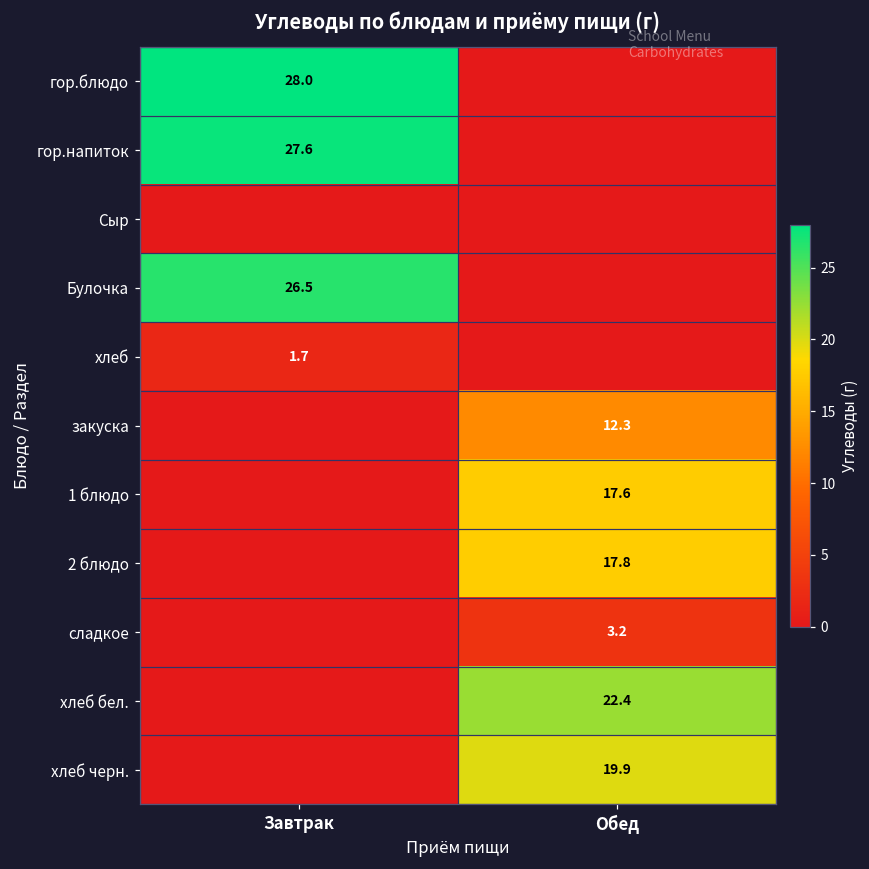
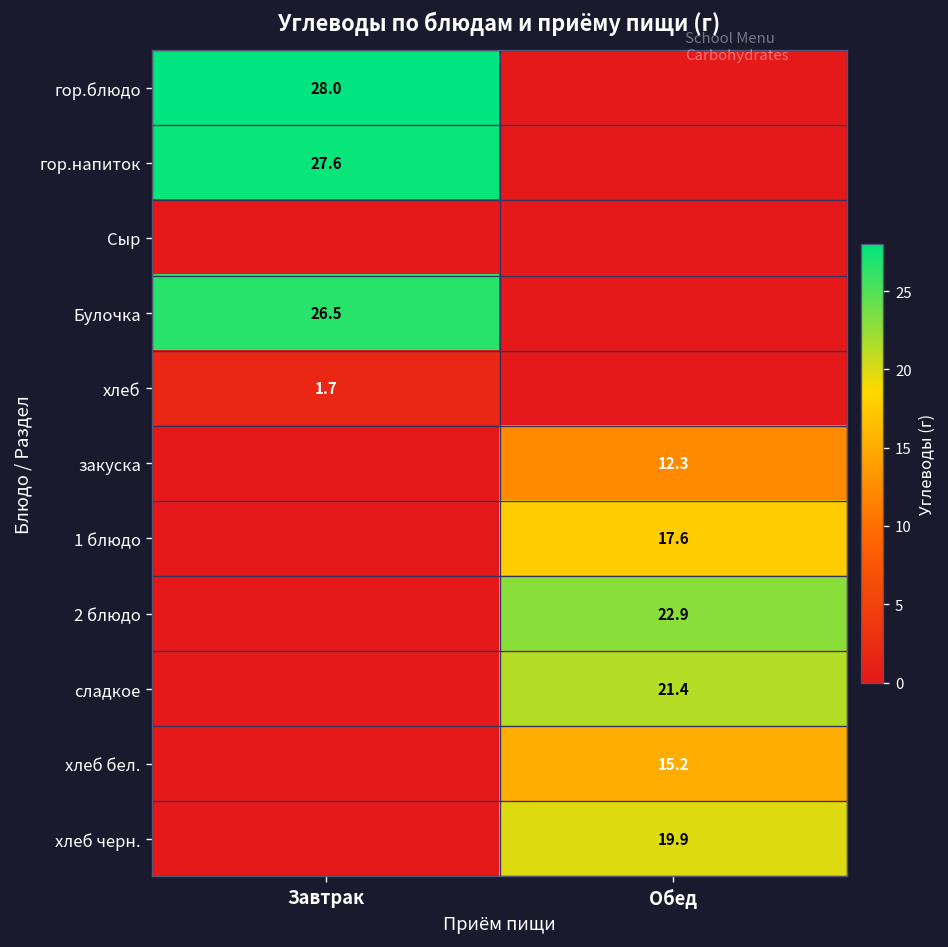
  {
    "гор.блюдо": {
      "Завтрак": 28.0
    },
    "гор.напиток": {
      "Завтрак": 27.6
    },
    "Булочка": {
      "Завтрак": 26.5
    },
    "хлеб": {
      "Завтрак": 1.7
    },
    "закуска": {
      "Обед": 12.3
    },
    "1 блюдо": {
      "Обед": 17.6
    },
    "2 блюдо": {
-     "Обед": 17.8
+     "Обед": 22.9
    },
    "сладкое": {
-     "Обед": 3.2
+     "Обед": 21.4
    },
    "хлеб бел.": {
-     "Обед": 22.4
+     "Обед": 15.2
    },
    "хлеб черн.": {
      "Обед": 19.9
    }
  }
